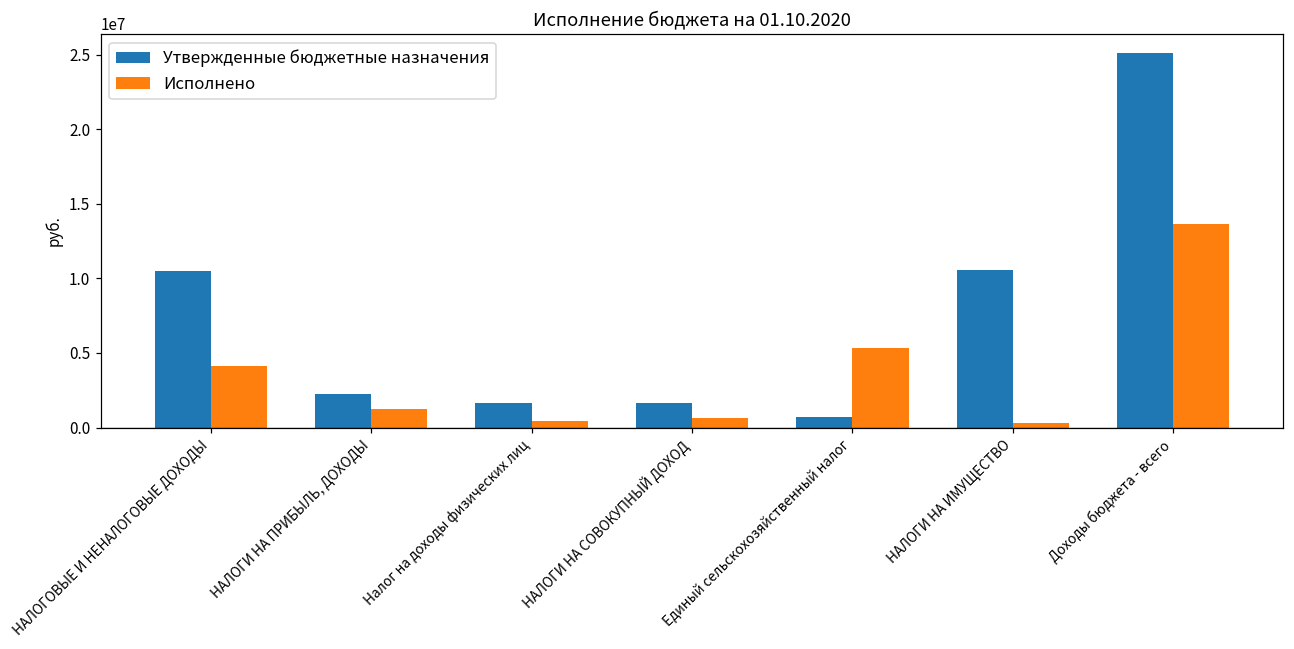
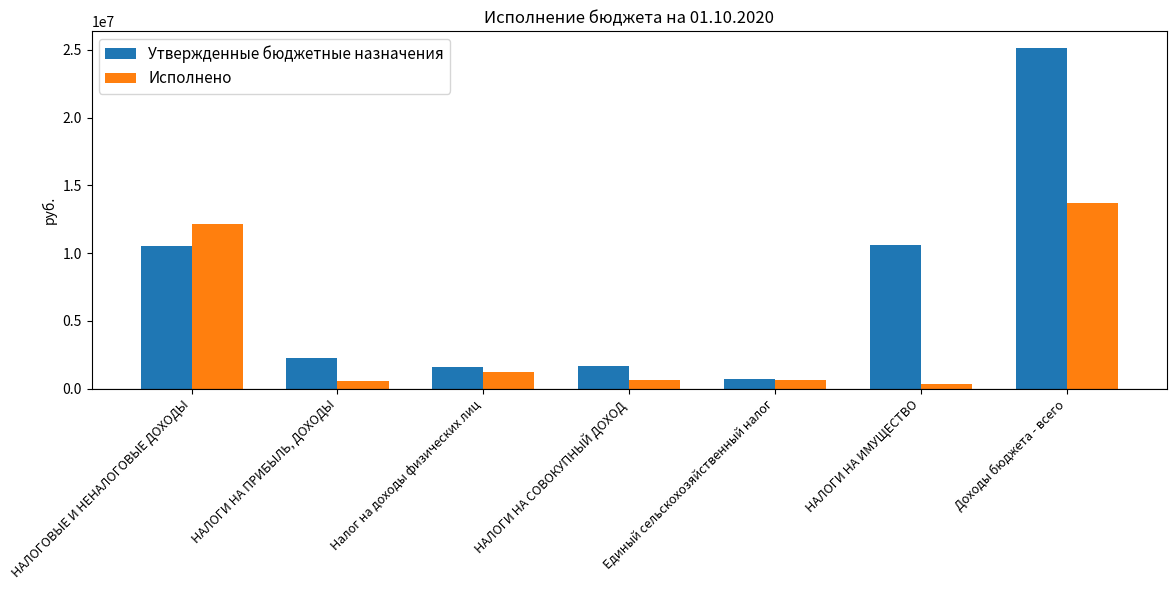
  {
    "Утвержденные бюджетные назначения": {
      "НАЛОГОВЫЕ И НЕНАЛОГОВЫЕ ДОХОДЫ": 10500000,
      "НАЛОГИ НА ПРИБЫЛЬ, ДОХОДЫ": 2200000,
      "Налог на доходы физических лиц": 1600000,
      "НАЛОГИ НА СОВОКУПНЫЙ ДОХОД": 1600000,
      "Единый сельскохозяйственный налог": 700000,
      "НАЛОГИ НА ИМУЩЕСТВО": 10600000,
      "Доходы бюджета - всего": 25100000
    },
    "Исполнено": {
-     "НАЛОГОВЫЕ И НЕНАЛОГОВЫЕ ДОХОДЫ": 4200000,
-     "НАЛОГИ НА ПРИБЫЛЬ, ДОХОДЫ": 1200000,
-     "Налог на доходы физических лиц": 400000,
+     "НАЛОГОВЫЕ И НЕНАЛОГОВЫЕ ДОХОДЫ": 12200000,
+     "НАЛОГИ НА ПРИБЫЛЬ, ДОХОДЫ": 600000,
+     "Налог на доходы физических лиц": 1200000,
      "НАЛОГИ НА СОВОКУПНЫЙ ДОХОД": 600000,
-     "Единый сельскохозяйственный налог": 5300000,
+     "Единый сельскохозяйственный налог": 600000,
      "НАЛОГИ НА ИМУЩЕСТВО": 300000,
      "Доходы бюджета - всего": 13700000
    }
  }
